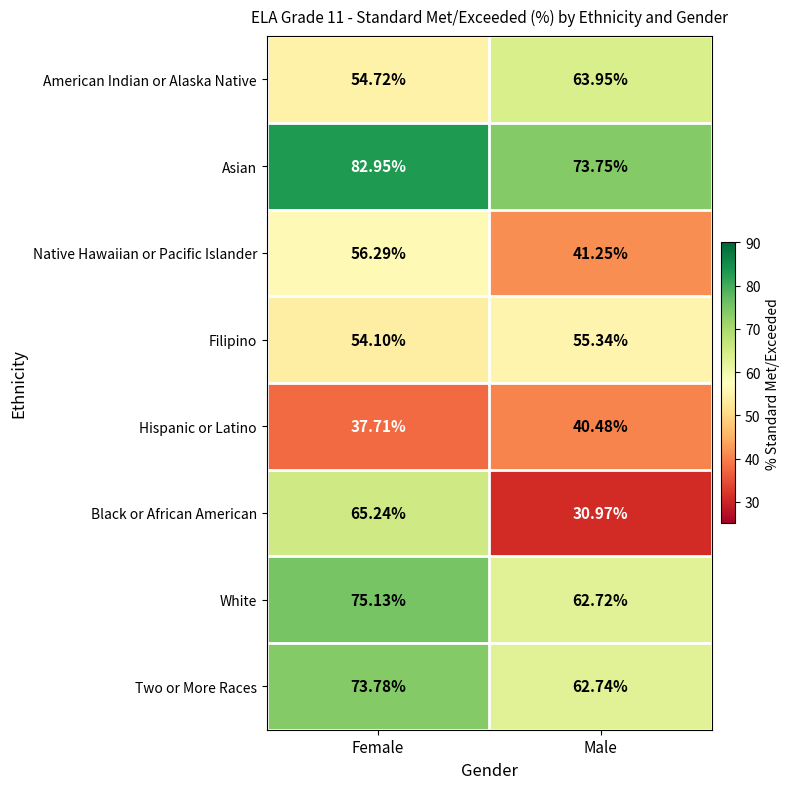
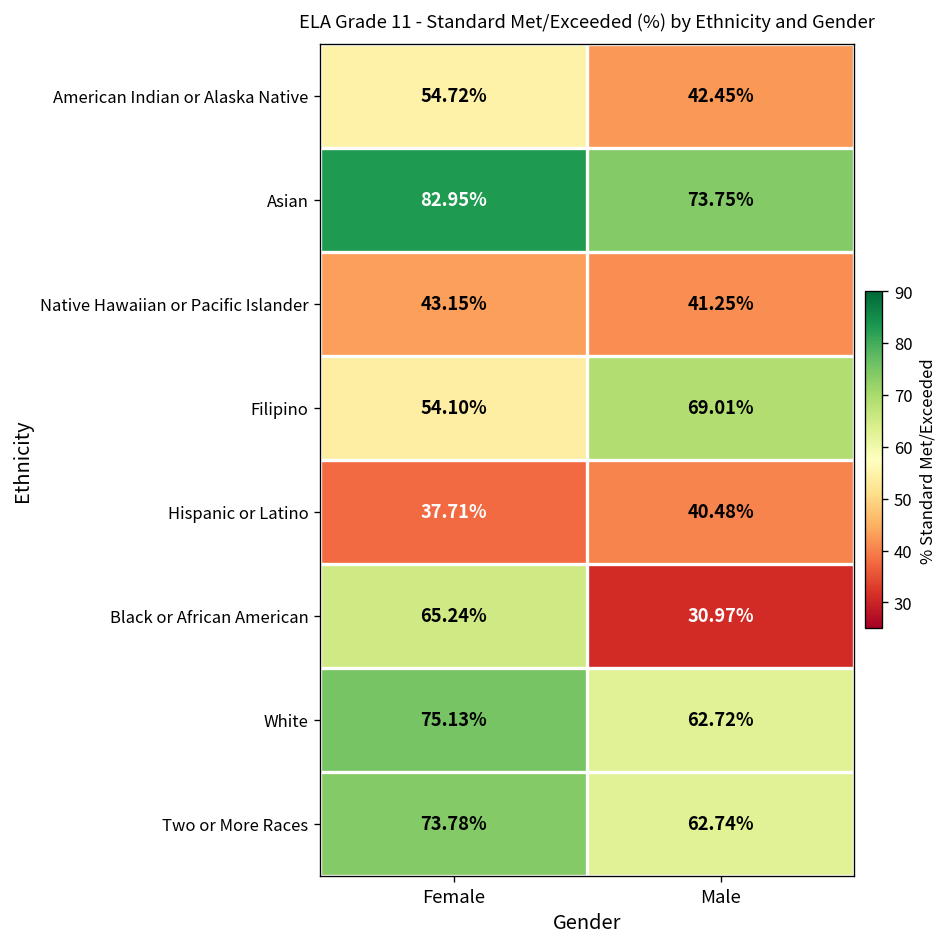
  {
    "American Indian or Alaska Native": {
      "Female": "54.72%",
-     "Male": "63.95%"
+     "Male": "42.45%"
    },
    "Asian": {
      "Female": "82.95%",
      "Male": "73.75%"
    },
    "Native Hawaiian or Pacific Islander": {
-     "Female": "56.29%",
+     "Female": "43.15%",
      "Male": "41.25%"
    },
    "Filipino": {
      "Female": "54.10%",
-     "Male": "55.34%"
+     "Male": "69.01%"
    },
    "Hispanic or Latino": {
      "Female": "37.71%",
      "Male": "40.48%"
    },
    "Black or African American": {
      "Female": "65.24%",
      "Male": "30.97%"
    },
    "White": {
      "Female": "75.13%",
      "Male": "62.72%"
    },
    "Two or More Races": {
      "Female": "73.78%",
      "Male": "62.74%"
    }
  }
